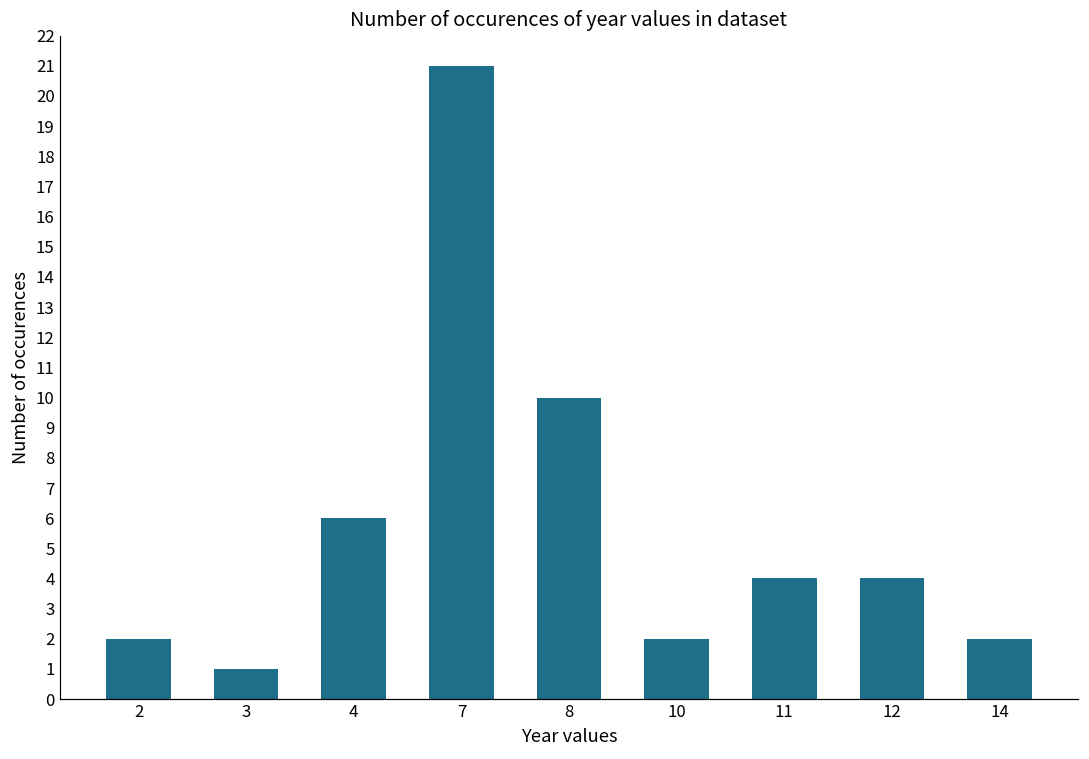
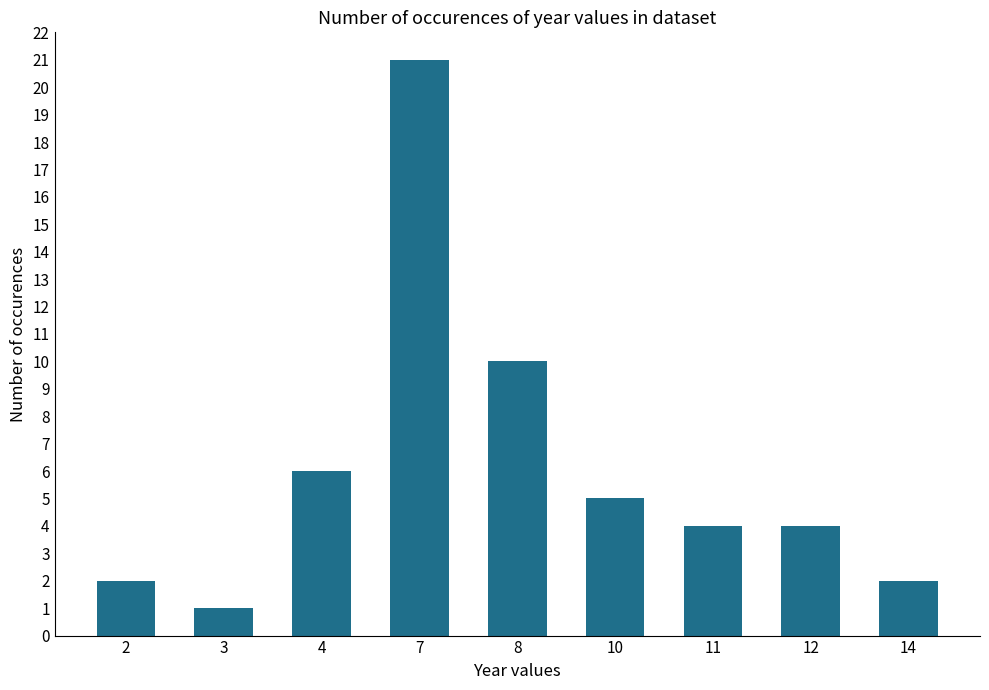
  {
    "2": 2,
    "3": 1,
    "4": 6,
    "7": 21,
    "8": 10,
-   "10": 2,
+   "10": 5,
    "11": 4,
    "12": 4,
    "14": 2
  }
